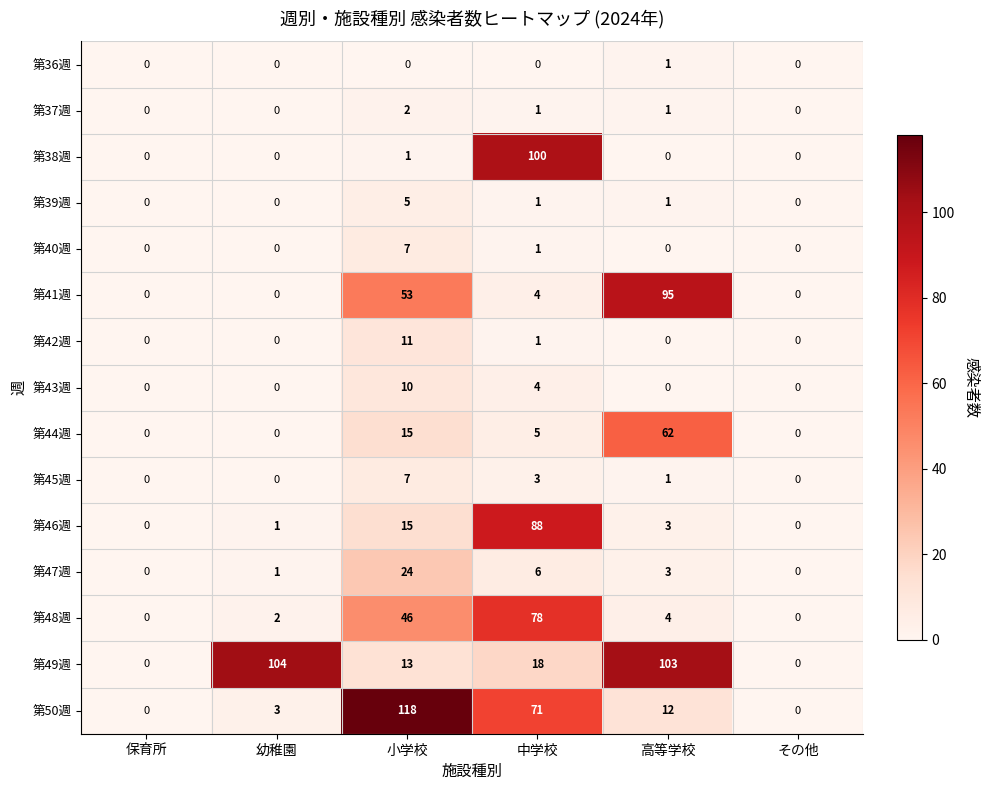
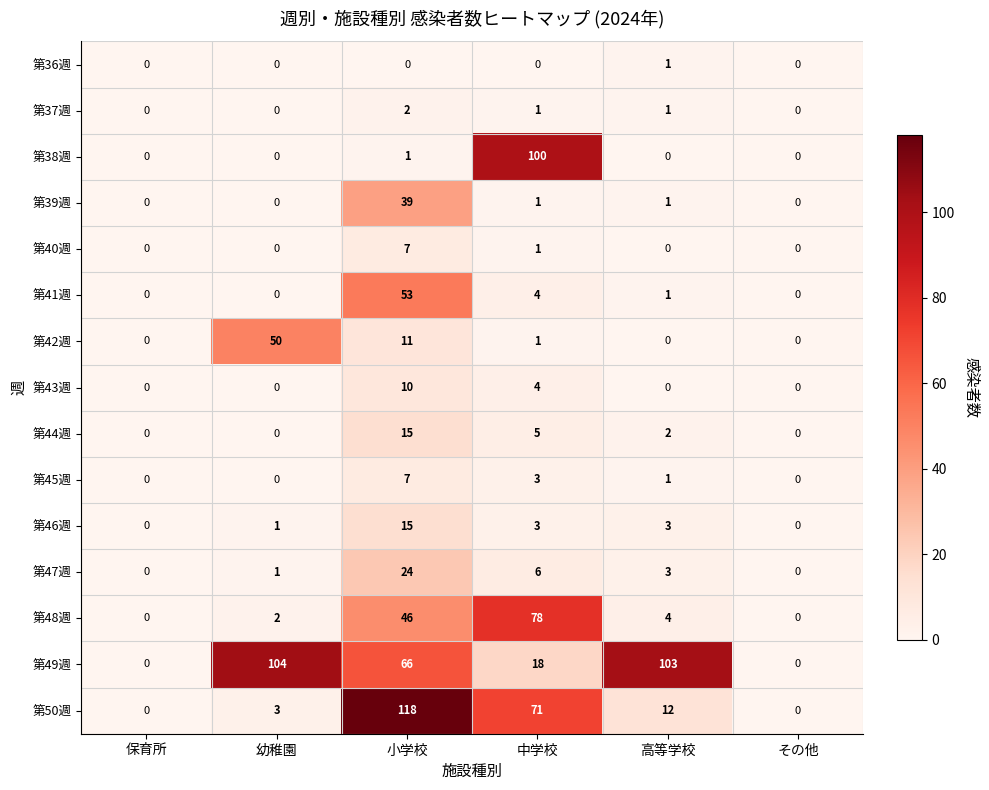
  {
    "第36週": {
      "保育所": 0,
      "幼稚園": 0,
      "小学校": 0,
      "中学校": 0,
      "高等学校": 1,
      "その他": 0
    },
    "第37週": {
      "保育所": 0,
      "幼稚園": 0,
      "小学校": 2,
      "中学校": 1,
      "高等学校": 1,
      "その他": 0
    },
    "第38週": {
      "保育所": 0,
      "幼稚園": 0,
      "小学校": 1,
      "中学校": 100,
      "高等学校": 0,
      "その他": 0
    },
    "第39週": {
      "保育所": 0,
      "幼稚園": 0,
-     "小学校": 5,
+     "小学校": 39,
      "中学校": 1,
      "高等学校": 1,
      "その他": 0
    },
    "第40週": {
      "保育所": 0,
      "幼稚園": 0,
      "小学校": 7,
      "中学校": 1,
      "高等学校": 0,
      "その他": 0
    },
    "第41週": {
      "保育所": 0,
      "幼稚園": 0,
      "小学校": 53,
      "中学校": 4,
-     "高等学校": 95,
+     "高等学校": 1,
      "その他": 0
    },
    "第42週": {
      "保育所": 0,
-     "幼稚園": 0,
+     "幼稚園": 50,
      "小学校": 11,
      "中学校": 1,
      "高等学校": 0,
      "その他": 0
    },
    "第43週": {
      "保育所": 0,
      "幼稚園": 0,
      "小学校": 10,
      "中学校": 4,
      "高等学校": 0,
      "その他": 0
    },
    "第44週": {
      "保育所": 0,
      "幼稚園": 0,
      "小学校": 15,
      "中学校": 5,
-     "高等学校": 62,
+     "高等学校": 2,
      "その他": 0
    },
    "第45週": {
      "保育所": 0,
      "幼稚園": 0,
      "小学校": 7,
      "中学校": 3,
      "高等学校": 1,
      "その他": 0
    },
    "第46週": {
      "保育所": 0,
      "幼稚園": 1,
      "小学校": 15,
-     "中学校": 88,
+     "中学校": 3,
      "高等学校": 3,
      "その他": 0
    },
    "第47週": {
      "保育所": 0,
      "幼稚園": 1,
      "小学校": 24,
      "中学校": 6,
      "高等学校": 3,
      "その他": 0
    },
    "第48週": {
      "保育所": 0,
      "幼稚園": 2,
      "小学校": 46,
      "中学校": 78,
      "高等学校": 4,
      "その他": 0
    },
    "第49週": {
      "保育所": 0,
      "幼稚園": 104,
-     "小学校": 13,
+     "小学校": 66,
      "中学校": 18,
      "高等学校": 103,
      "その他": 0
    },
    "第50週": {
      "保育所": 0,
      "幼稚園": 3,
      "小学校": 118,
      "中学校": 71,
      "高等学校": 12,
      "その他": 0
    }
  }
